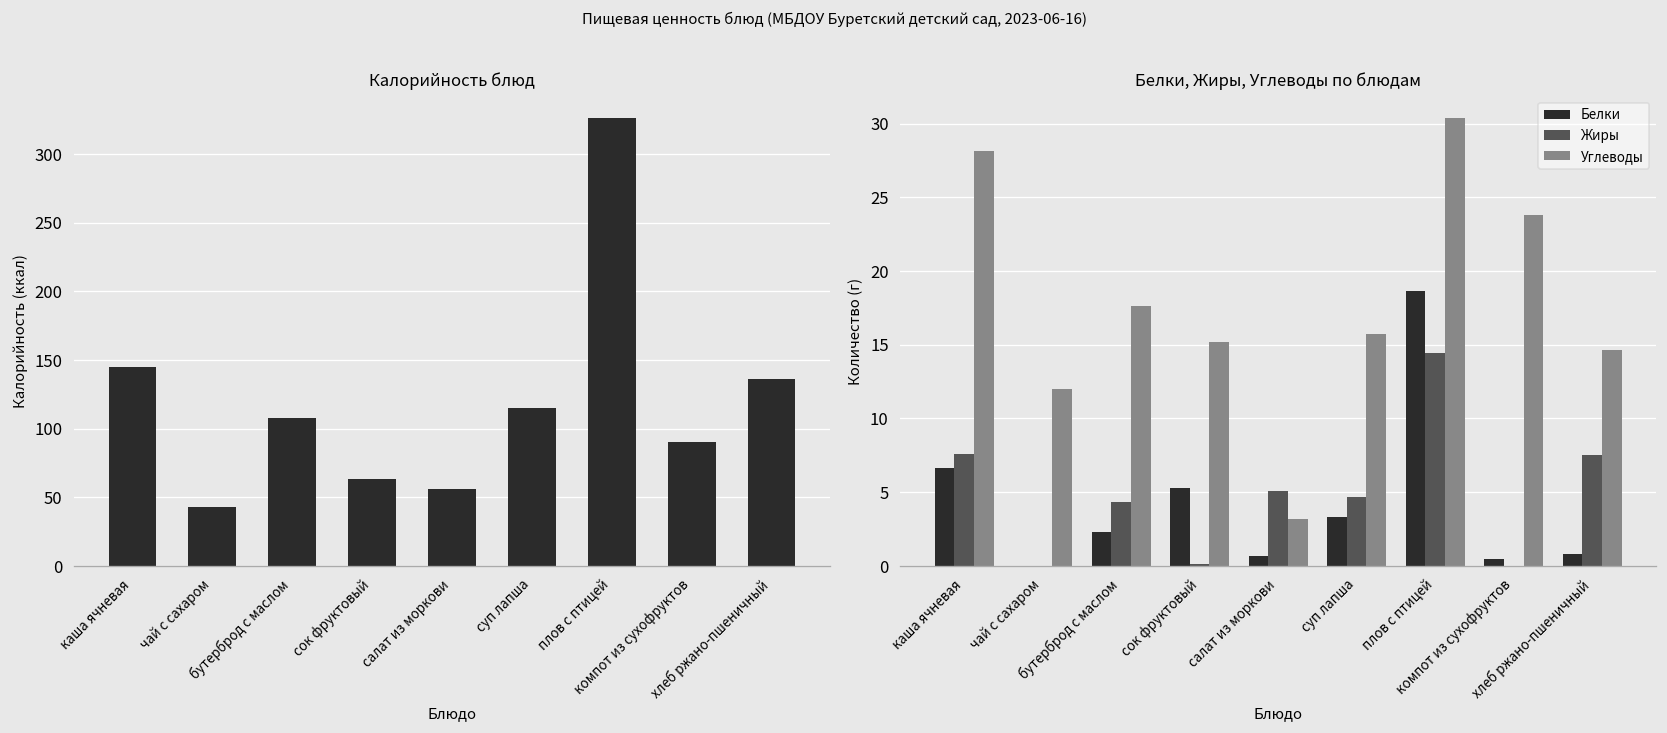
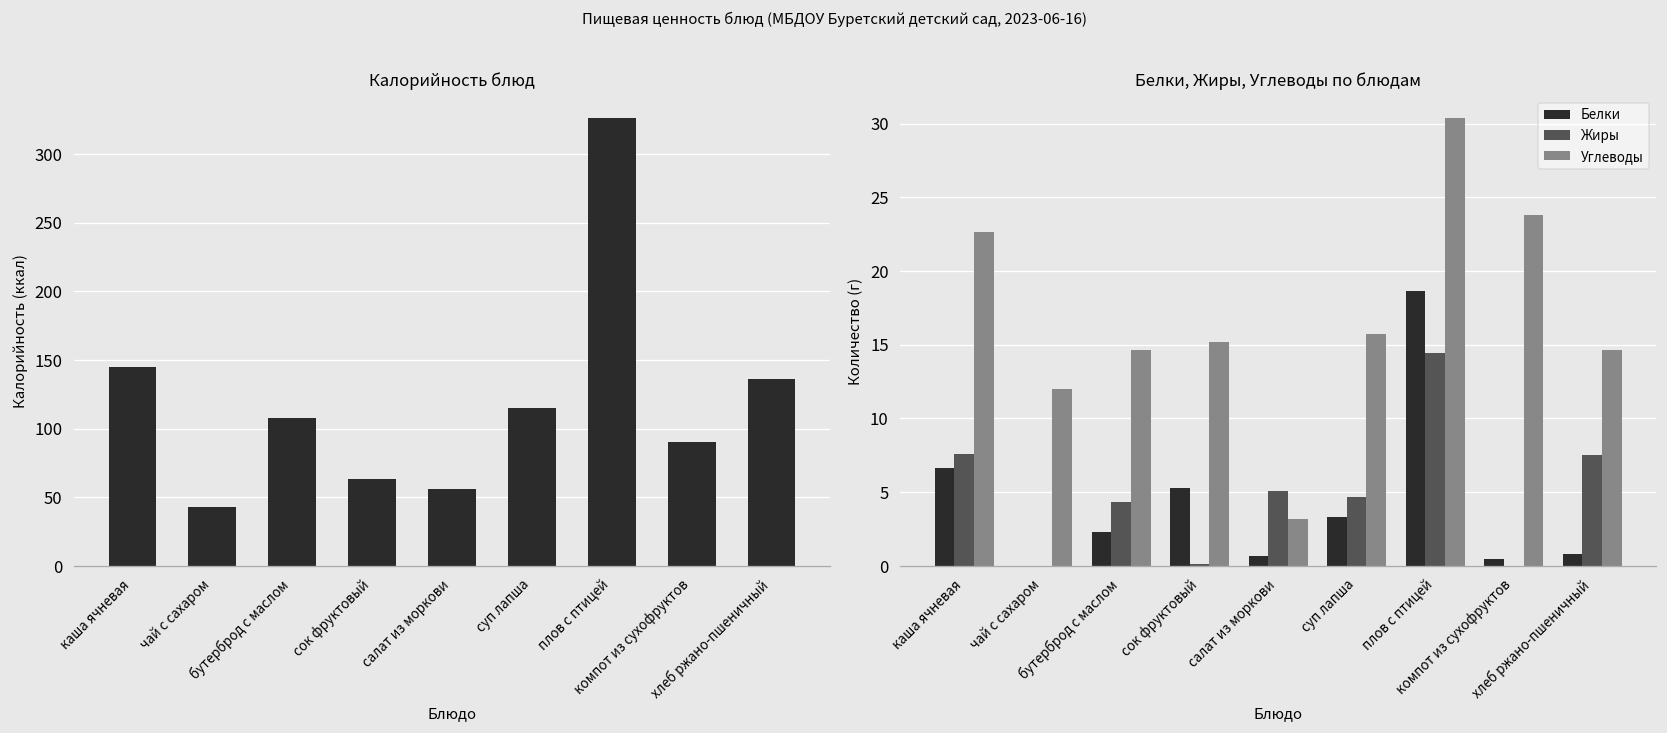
  {
    "Калорийность блюд": {
      "каша ячневая": 145,
      "чай с сахаром": 43,
      "бутерброд с маслом": 108,
      "сок фруктовый": 63,
      "салат из моркови": 56,
      "суп лапша": 115,
      "плов с птицей": 326,
      "компот из сухофруктов": 90,
      "хлеб ржано-пшеничный": 136
    },
    "Белки, Жиры, Углеводы по блюдам": {
      "Белки": {
        "каша ячневая": 6.6,
        "чай с сахаром": 0.0,
        "бутерброд с маслом": 2.3,
        "сок фруктовый": 5.3,
        "салат из моркови": 0.7,
        "суп лапша": 3.3,
        "плов с птицей": 18.7,
        "компот из сухофруктов": 0.5,
        "хлеб ржано-пшеничный": 0.8
      },
      "Жиры": {
        "каша ячневая": 7.6,
        "чай с сахаром": 0.0,
        "бутерброд с маслом": 4.4,
        "салат из моркови": 5.1,
        "суп лапша": 4.6,
        "плов с птицей": 14.5,
        "компот из сухофруктов": 0.0,
        "хлеб ржано-пшеничный": 7.6
      },
      "Углеводы": {
-       "каша ячневая": 28.1,
+       "каша ячневая": 22.7,
        "чай с сахаром": 12.0,
-       "бутерброд с маслом": 17.6,
+       "бутерброд с маслом": 14.6,
        "сок фруктовый": 15.2,
        "салат из моркови": 3.2,
        "суп лапша": 15.7,
        "плов с птицей": 30.4,
        "компот из сухофруктов": 23.8,
        "хлеб ржано-пшеничный": 14.6
      }
    }
  }
